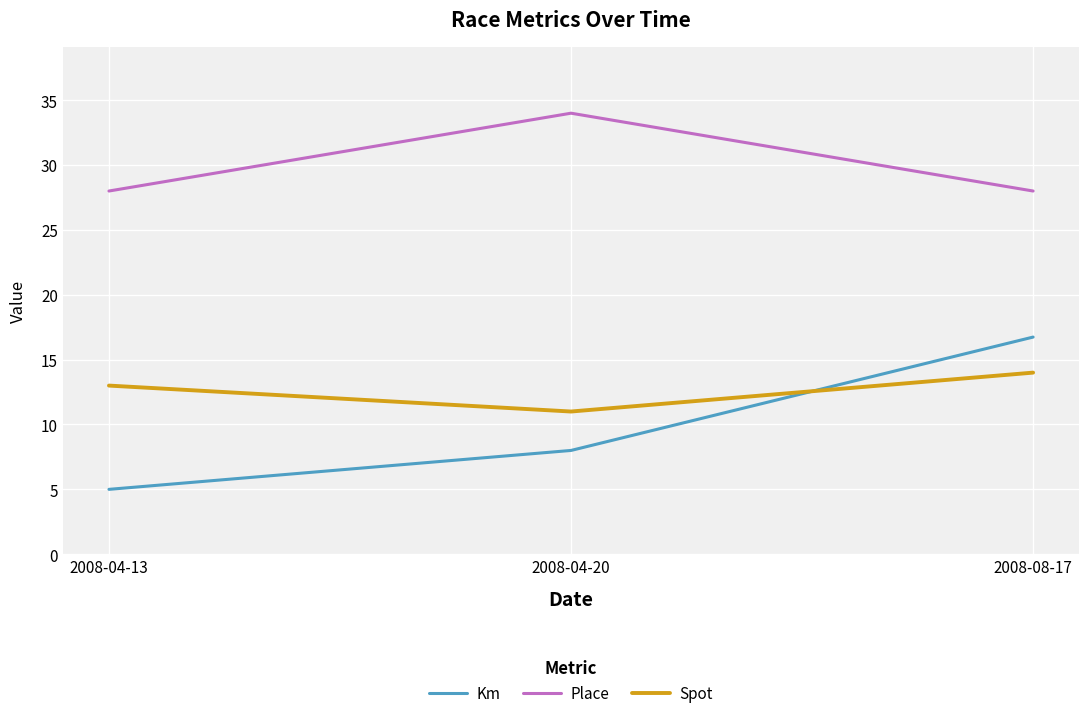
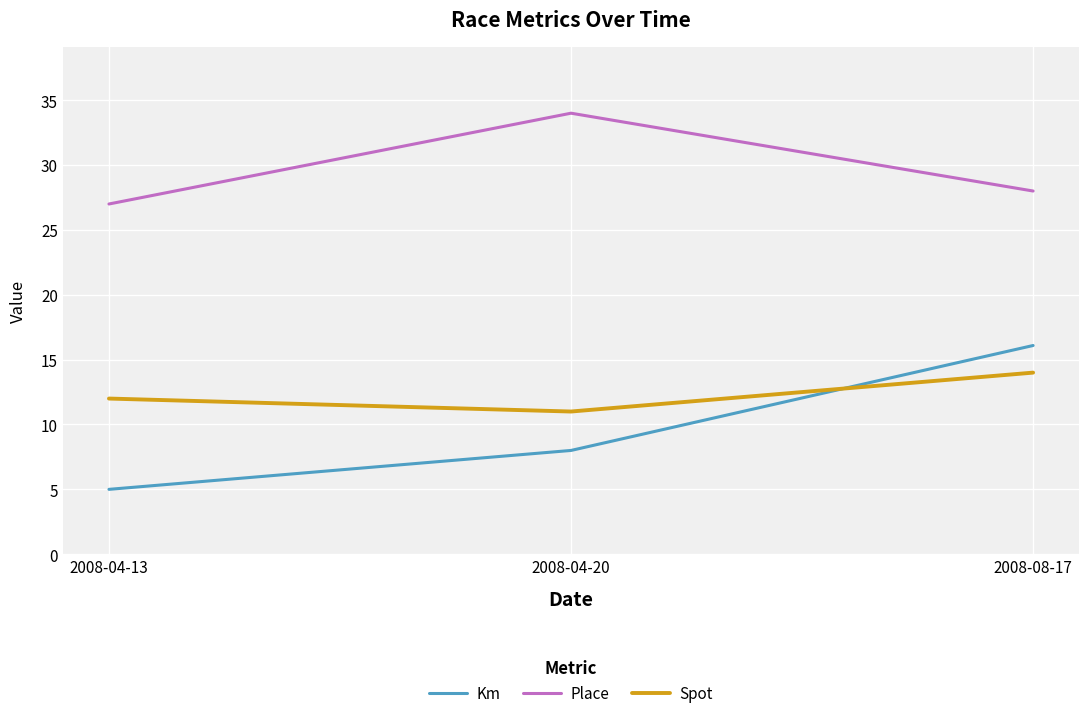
  {
    "Km": {
      "2008-04-13": 5.0,
      "2008-04-20": 8.0,
-     "2008-08-17": 16.7
+     "2008-08-17": 16.1
    },
    "Place": {
-     "2008-04-13": 28,
+     "2008-04-13": 27,
      "2008-04-20": 34,
      "2008-08-17": 28
    },
    "Spot": {
-     "2008-04-13": 13,
+     "2008-04-13": 12,
      "2008-04-20": 11,
      "2008-08-17": 14
    }
  }
